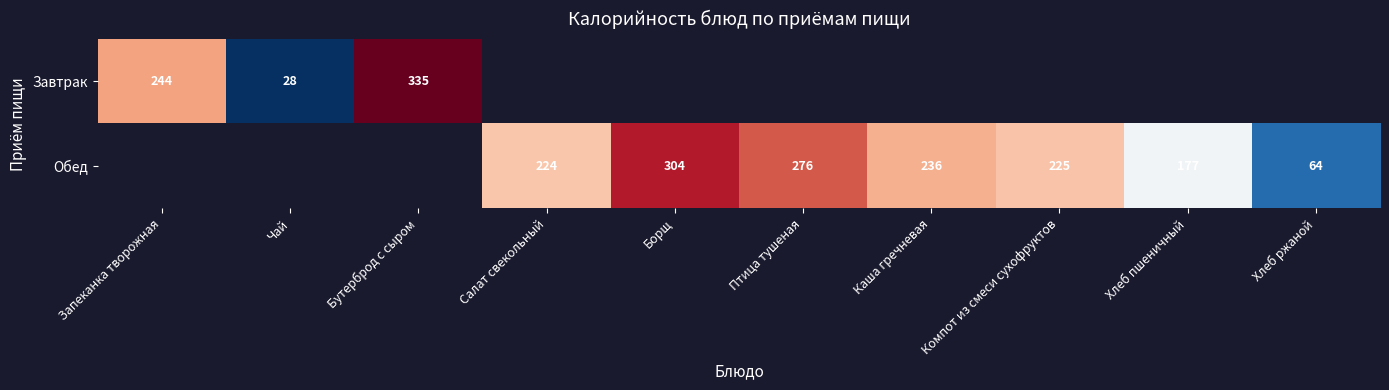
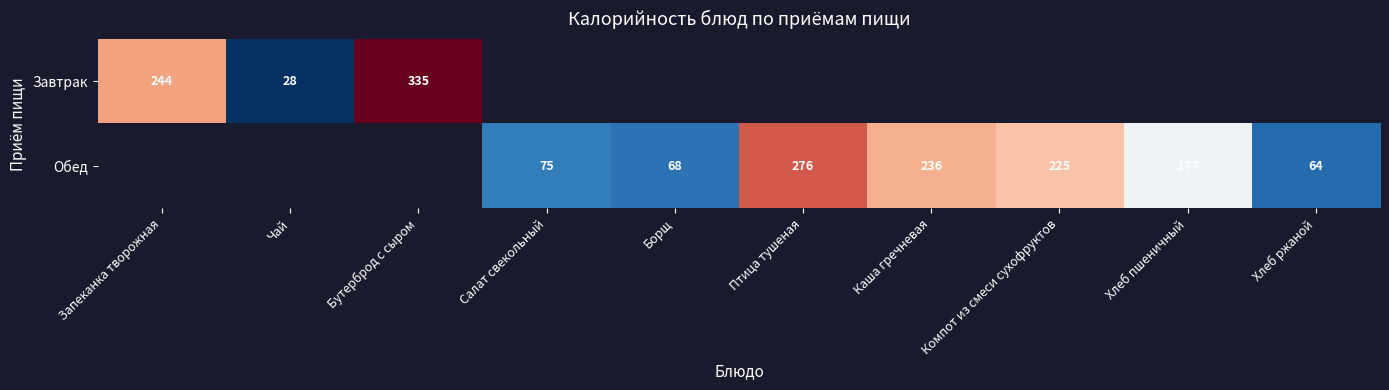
  {
    "Завтрак": {
      "Запеканка творожная": 244,
      "Чай": 28,
      "Бутерброд с сыром": 335
    },
    "Обед": {
-     "Салат свекольный": 224,
-     "Борщ": 304,
+     "Салат свекольный": 75,
+     "Борщ": 68,
      "Птица тушеная": 276,
      "Каша гречневая": 236,
      "Компот из смеси сухофруктов": 225,
      "Хлеб ржаной": 64
    }
  }
